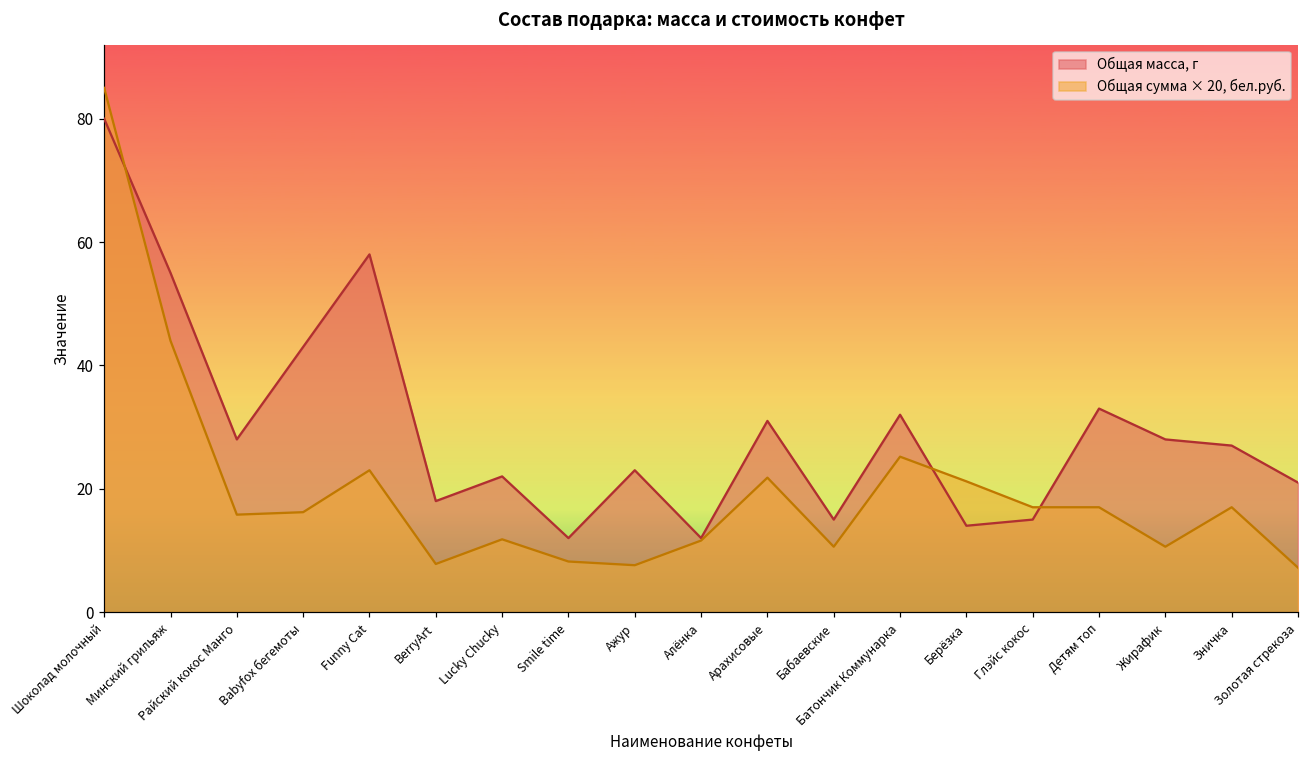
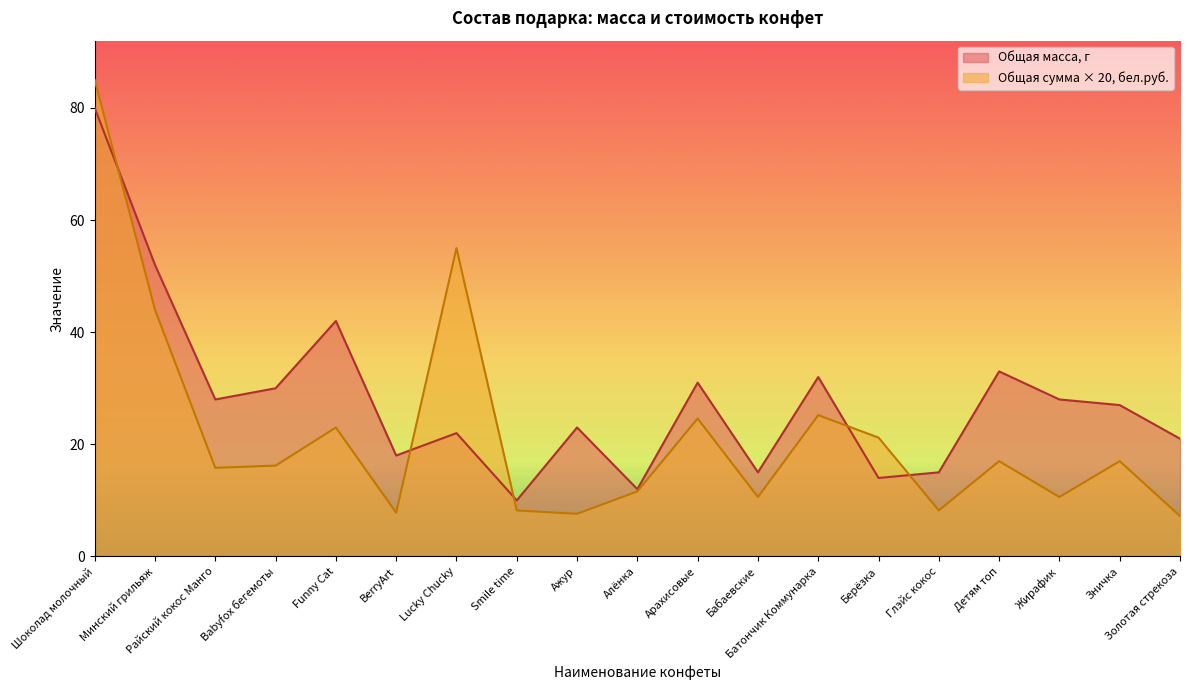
  {
    "Общая масса, г": {
      "Шоколад молочный": 80,
-     "Минский грильяж": 55,
+     "Минский грильяж": 52,
      "Райский кокос Манго": 28,
-     "Babyfox бегемоты": 43,
-     "Funny Cat": 58,
+     "Babyfox бегемоты": 30,
+     "Funny Cat": 42,
      "BerryArt": 18,
      "Lucky Chucky": 22,
-     "Smile time": 12,
+     "Smile time": 10,
      "Ажур": 23,
      "Арахисовые": 31,
      "Бабаевские": 15,
      "Батончик Коммунарка": 32,
      "Берёзка": 14,
      "Глэйс кокос": 15,
      "Детям топ": 33,
      "Жирафик": 28,
      "Зничка": 27,
      "Золотая стрекоза": 21
    },
    "Общая сумма × 20, бел.руб.": {
      "Шоколад молочный": 85,
      "Минский грильяж": 44,
      "Райский кокос Манго": 16,
      "Babyfox бегемоты": 16,
      "Funny Cat": 23,
      "BerryArt": 8,
-     "Lucky Chucky": 12,
+     "Lucky Chucky": 55,
      "Smile time": 8,
      "Ажур": 8,
-     "Арахисовые": 22,
+     "Арахисовые": 25,
      "Бабаевские": 11,
      "Батончик Коммунарка": 25,
      "Берёзка": 21,
-     "Глэйс кокос": 17,
+     "Глэйс кокос": 8,
      "Детям топ": 17,
      "Жирафик": 11,
      "Зничка": 17,
      "Золотая стрекоза": 7
    }
  }
